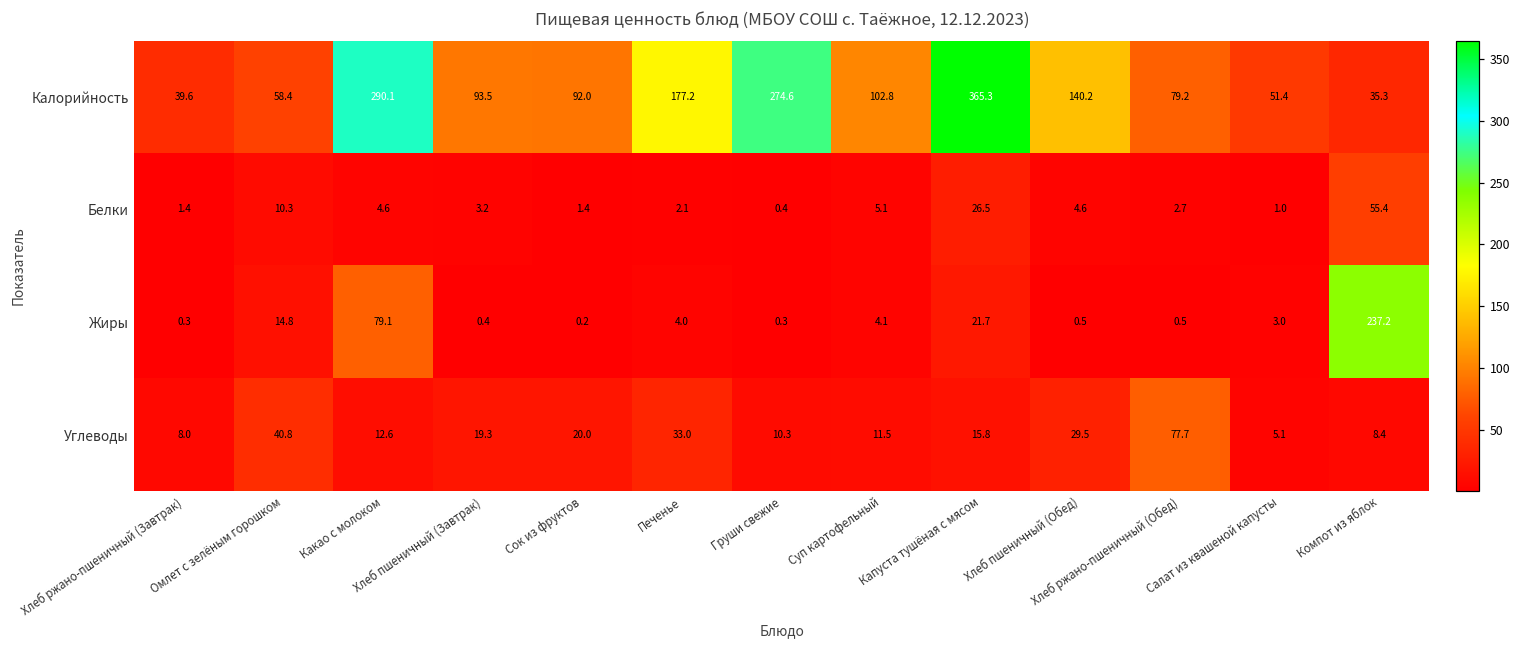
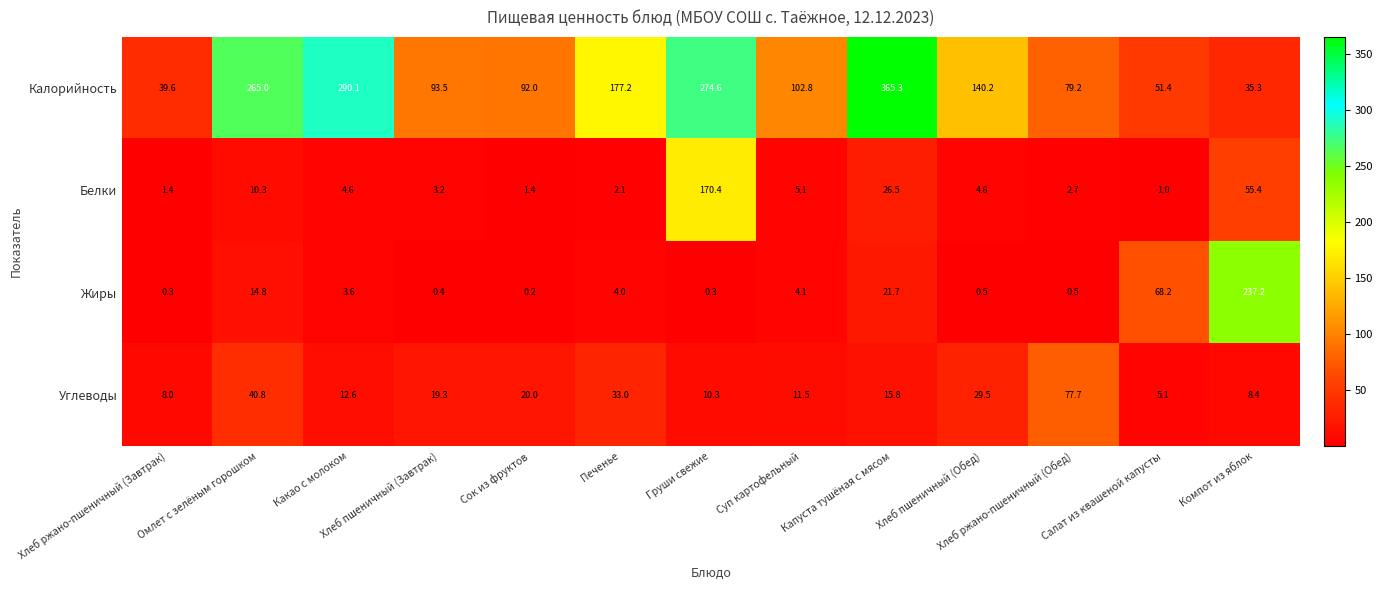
  {
    "Калорийность": {
      "Хлеб ржано-пшеничный (Завтрак)": 39.6,
-     "Омлет с зелёным горошком": 58.4,
+     "Омлет с зелёным горошком": 265.0,
      "Какао с молоком": 290.1,
      "Хлеб пшеничный (Завтрак)": 93.5,
      "Сок из фруктов": 92.0,
      "Печенье": 177.2,
      "Груши свежие": 274.6,
      "Суп картофельный": 102.8,
      "Капуста тушёная с мясом": 365.3,
      "Хлеб пшеничный (Обед)": 140.2,
      "Хлеб ржано-пшеничный (Обед)": 79.2,
      "Салат из квашеной капусты": 51.4,
      "Компот из яблок": 35.3
    },
    "Белки": {
      "Хлеб ржано-пшеничный (Завтрак)": 1.4,
      "Омлет с зелёным горошком": 10.3,
      "Какао с молоком": 4.6,
      "Хлеб пшеничный (Завтрак)": 3.2,
      "Сок из фруктов": 1.4,
      "Печенье": 2.1,
-     "Груши свежие": 0.4,
+     "Груши свежие": 170.4,
      "Суп картофельный": 5.1,
      "Капуста тушёная с мясом": 26.5,
      "Хлеб пшеничный (Обед)": 4.6,
      "Хлеб ржано-пшеничный (Обед)": 2.7,
      "Салат из квашеной капусты": 1.0,
      "Компот из яблок": 55.4
    },
    "Жиры": {
      "Хлеб ржано-пшеничный (Завтрак)": 0.3,
      "Омлет с зелёным горошком": 14.8,
-     "Какао с молоком": 79.1,
+     "Какао с молоком": 3.6,
      "Хлеб пшеничный (Завтрак)": 0.4,
      "Сок из фруктов": 0.2,
      "Печенье": 4.0,
      "Груши свежие": 0.3,
      "Суп картофельный": 4.1,
      "Капуста тушёная с мясом": 21.7,
      "Хлеб пшеничный (Обед)": 0.5,
      "Хлеб ржано-пшеничный (Обед)": 0.5,
-     "Салат из квашеной капусты": 3.0,
+     "Салат из квашеной капусты": 68.2,
      "Компот из яблок": 237.2
    },
    "Углеводы": {
      "Хлеб ржано-пшеничный (Завтрак)": 8.0,
      "Омлет с зелёным горошком": 40.8,
      "Какао с молоком": 12.6,
      "Хлеб пшеничный (Завтрак)": 19.3,
      "Сок из фруктов": 20.0,
      "Печенье": 33.0,
      "Груши свежие": 10.3,
      "Суп картофельный": 11.5,
      "Капуста тушёная с мясом": 15.8,
      "Хлеб пшеничный (Обед)": 29.5,
      "Хлеб ржано-пшеничный (Обед)": 77.7,
      "Салат из квашеной капусты": 5.1,
      "Компот из яблок": 8.4
    }
  }
